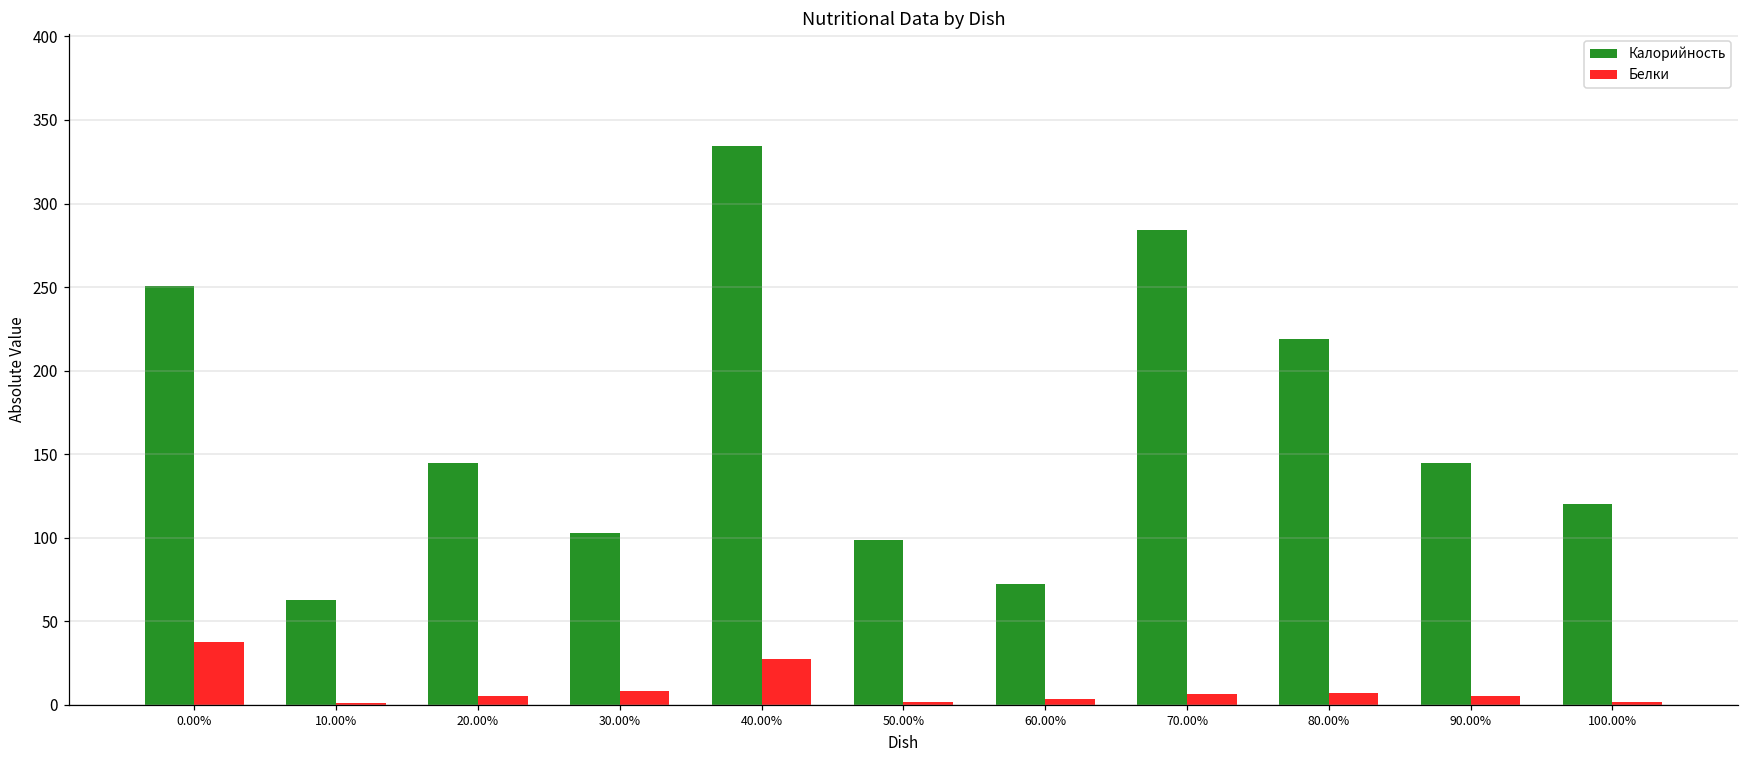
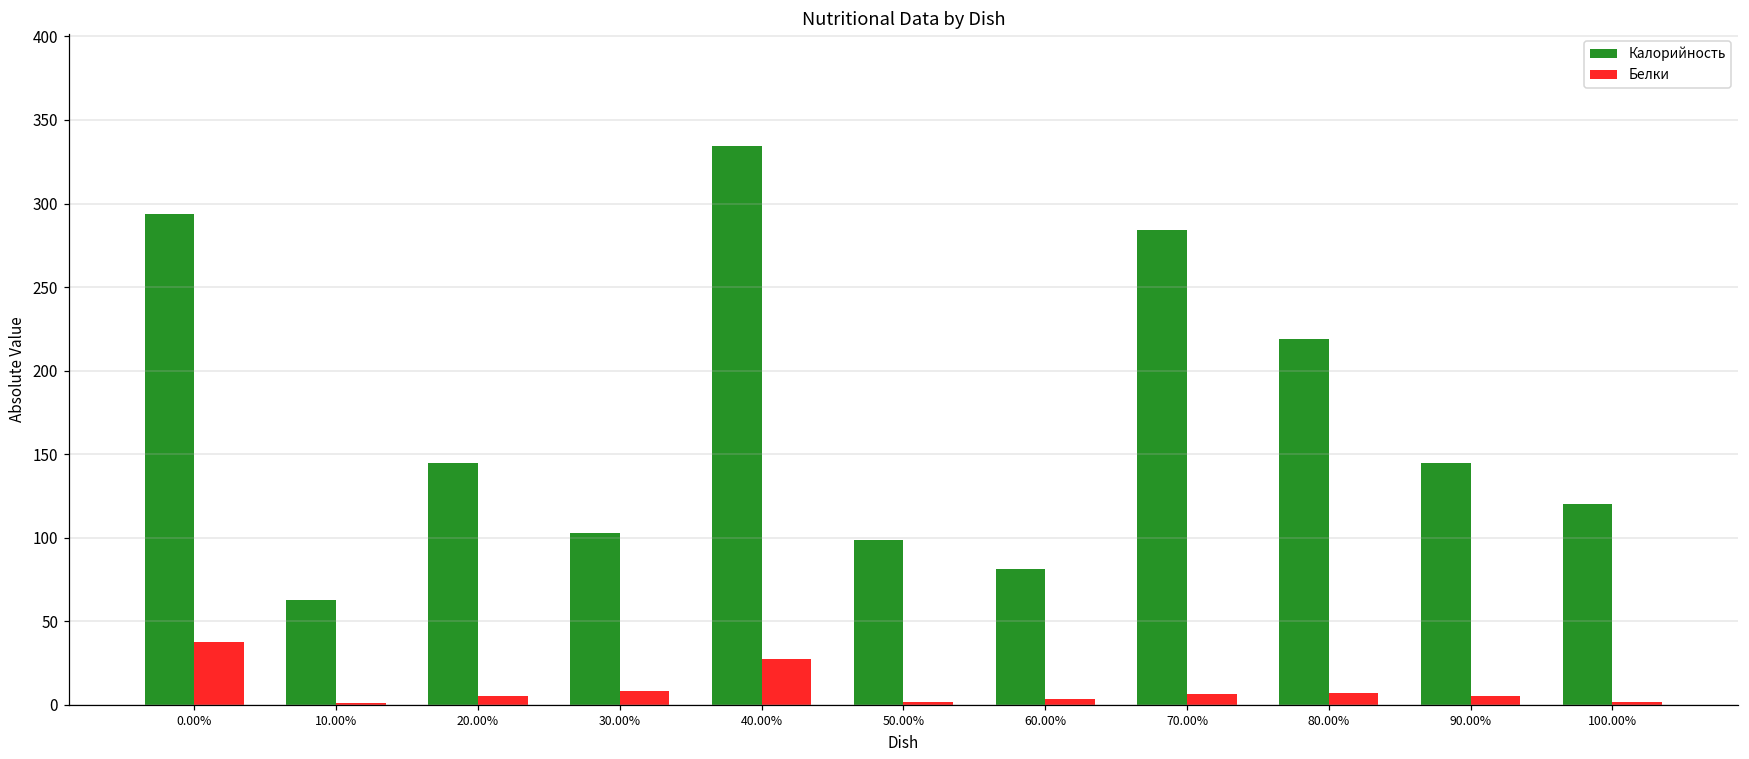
  {
    "Калорийность": {
-     "0.00%": 251,
+     "0.00%": 294,
      "10.00%": 63,
      "20.00%": 145,
      "30.00%": 103,
      "40.00%": 334,
      "50.00%": 99,
-     "60.00%": 72,
+     "60.00%": 81,
      "70.00%": 284,
      "80.00%": 219,
      "90.00%": 145,
      "100.00%": 120
    },
    "Белки": {
      "0.00%": 37,
      "20.00%": 5,
      "30.00%": 8,
      "40.00%": 27,
      "50.00%": 2,
      "60.00%": 3,
      "70.00%": 7,
      "80.00%": 7,
      "90.00%": 5
    }
  }
